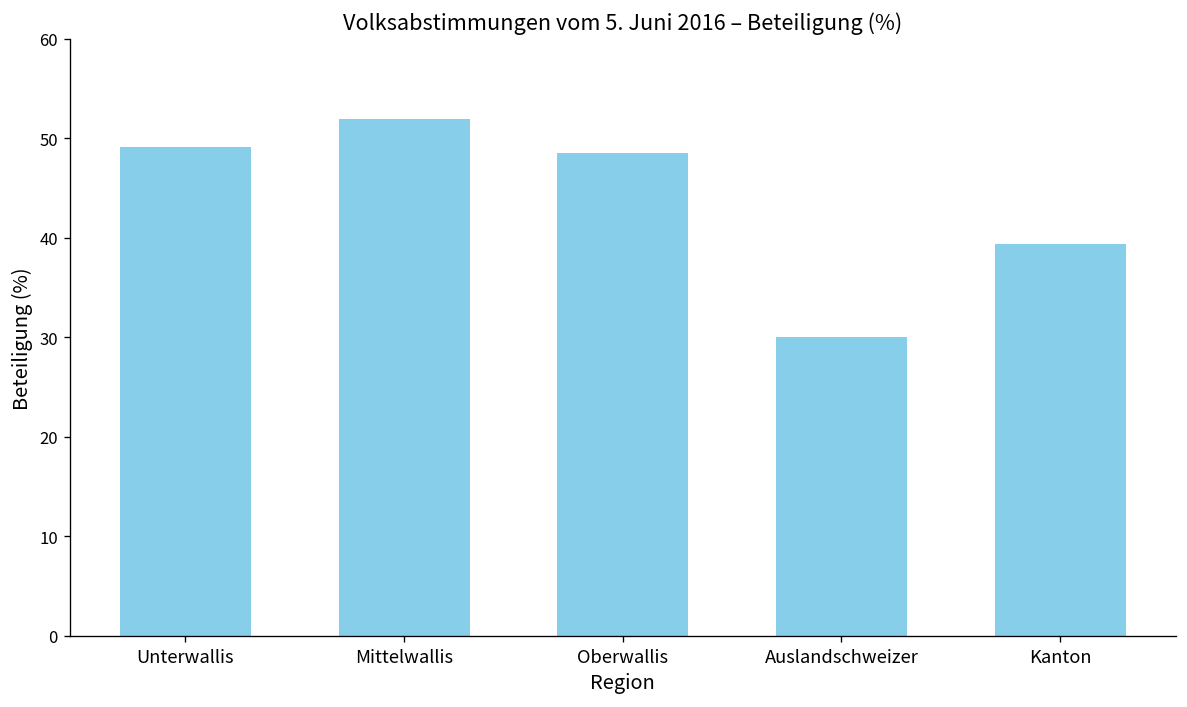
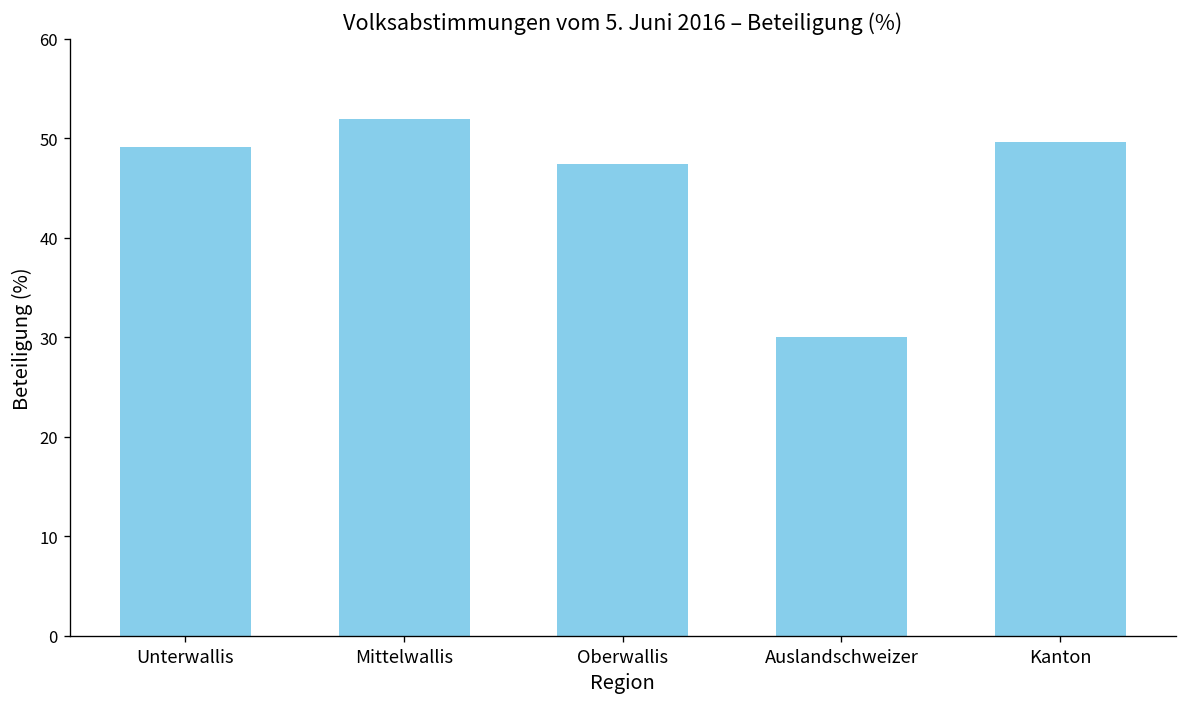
  {
    "Unterwallis": 49,
    "Mittelwallis": 52,
-   "Oberwallis": 48,
+   "Oberwallis": 47,
    "Auslandschweizer": 30,
-   "Kanton": 39
+   "Kanton": 50
  }
